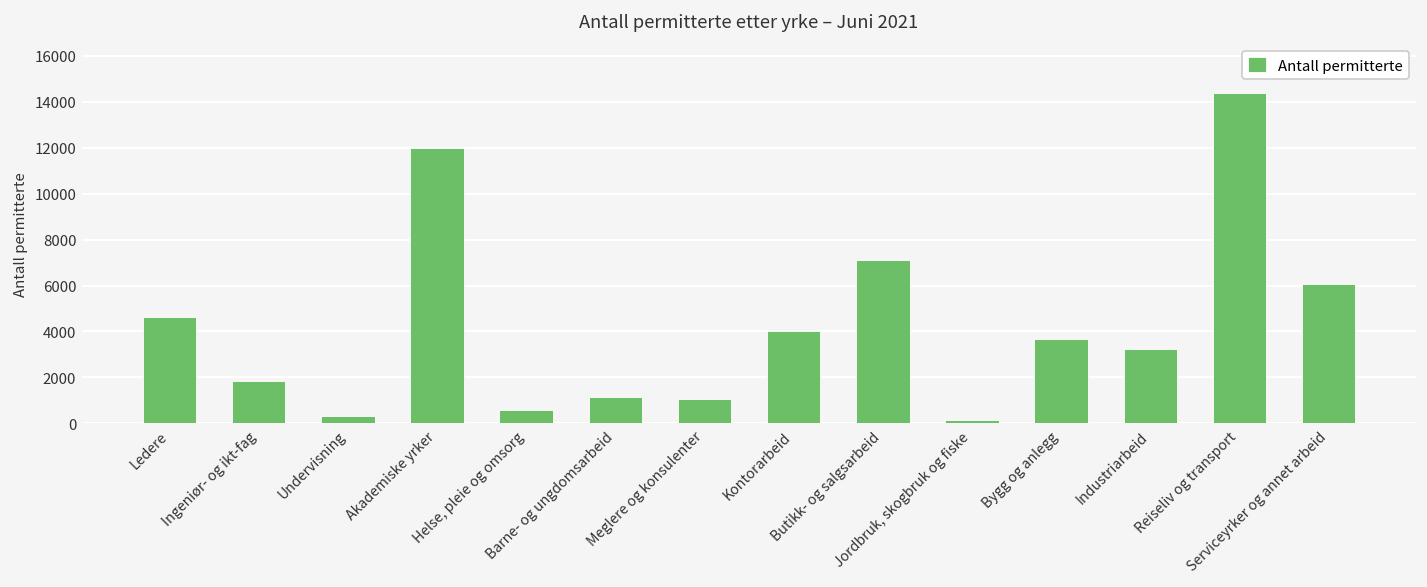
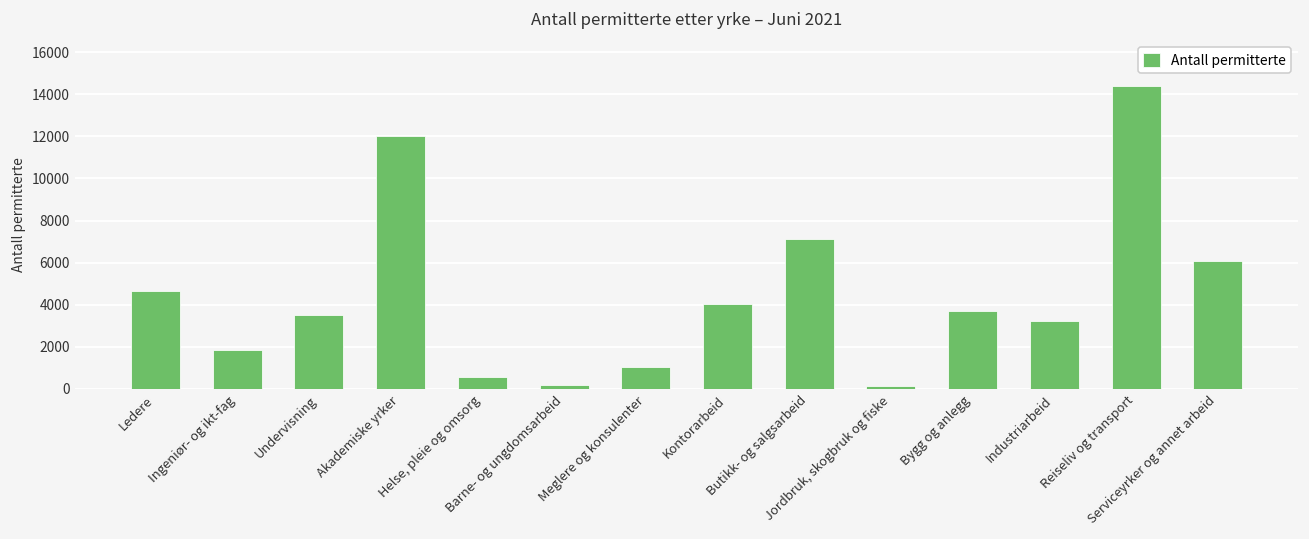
  {
    "Ledere": 4700,
    "Ingeniør- og ikt-fag": 1800,
-   "Undervisning": 300,
+   "Undervisning": 3500,
    "Akademiske yrker": 12000,
    "Helse, pleie og omsorg": 600,
-   "Barne- og ungdomsarbeid": 1200,
+   "Barne- og ungdomsarbeid": 200,
    "Meglere og konsulenter": 1000,
    "Kontorarbeid": 4000,
    "Butikk- og salgsarbeid": 7100,
    "Jordbruk, skogbruk og fiske": 200,
    "Bygg og anlegg": 3700,
    "Industriarbeid": 3200,
    "Reiseliv og transport": 14400,
    "Serviceyrker og annet arbeid": 6100
  }
